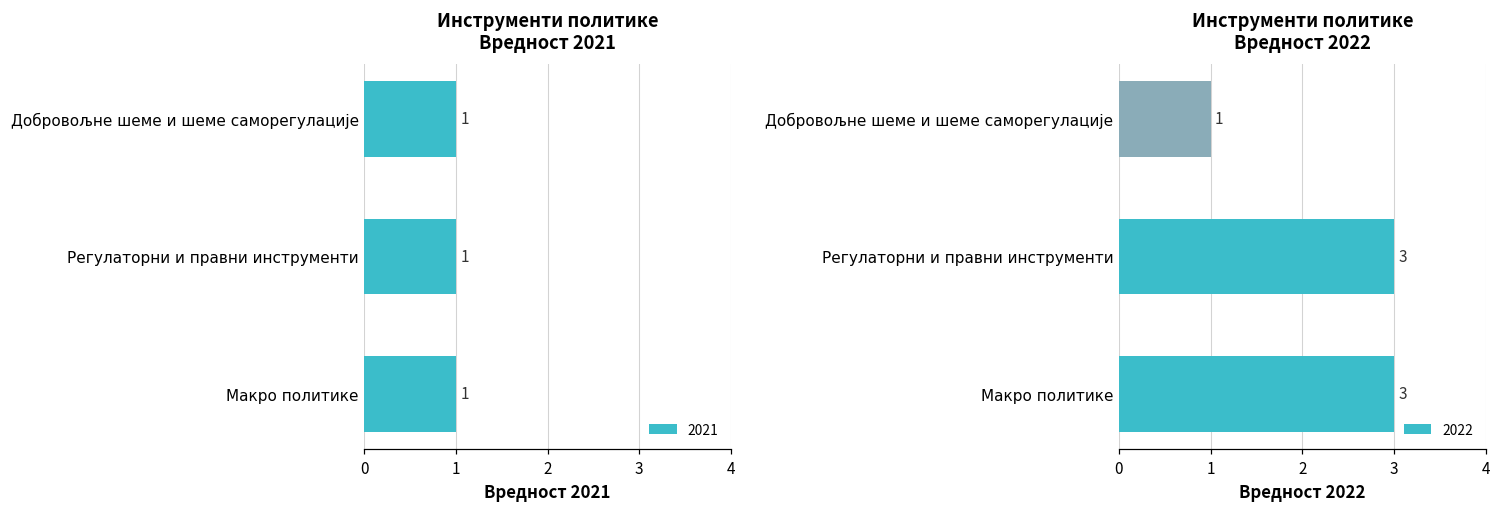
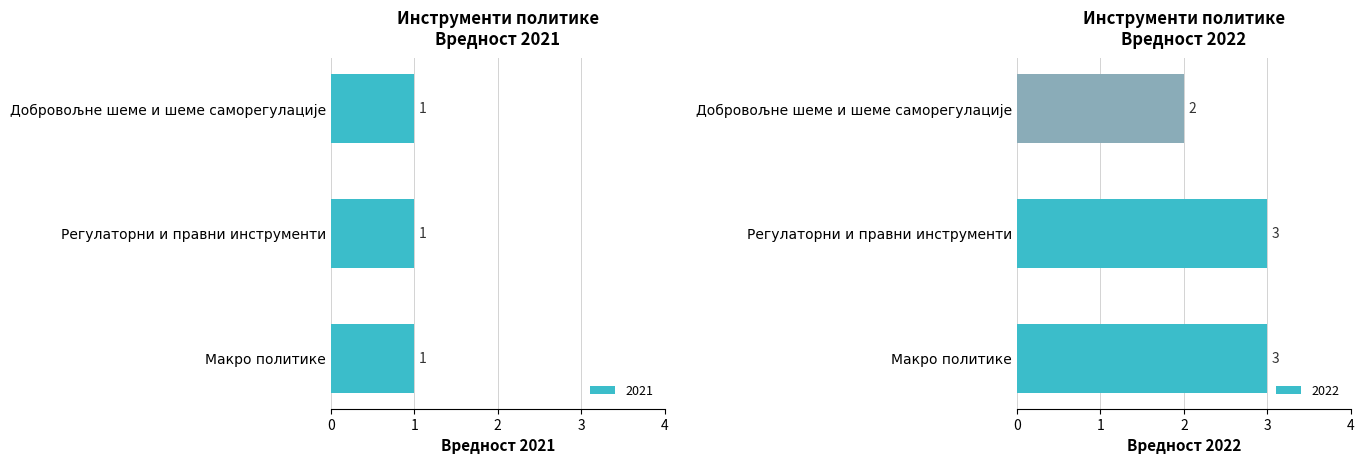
  {
    "Инструменти политике Вредност 2021": {
      "Добровољне шеме и шеме саморегулације": 1,
      "Регулаторни и правни инструменти": 1,
      "Макро политике": 1
    },
    "Инструменти политике Вредност 2022": {
-     "Добровољне шеме и шеме саморегулације": 1,
+     "Добровољне шеме и шеме саморегулације": 2,
      "Регулаторни и правни инструменти": 3,
      "Макро политике": 3
    }
  }
